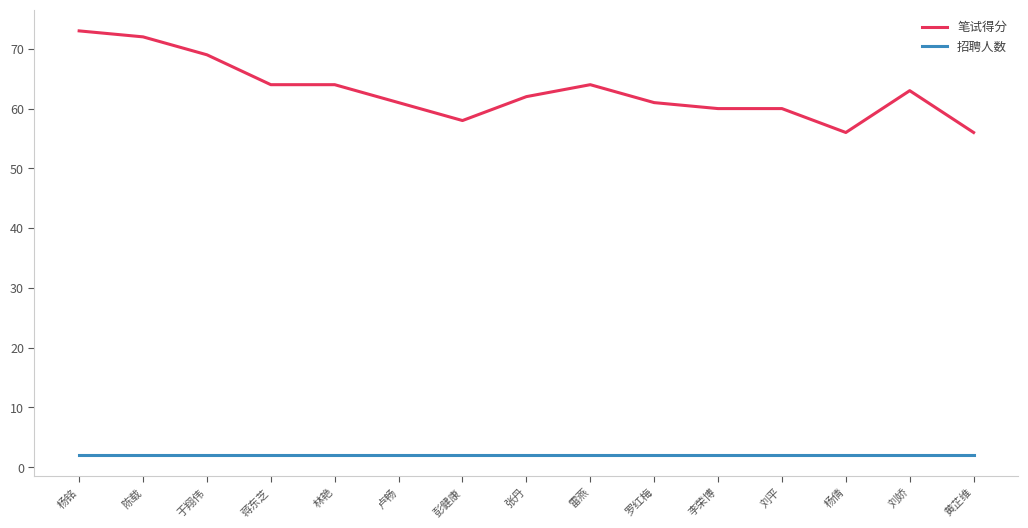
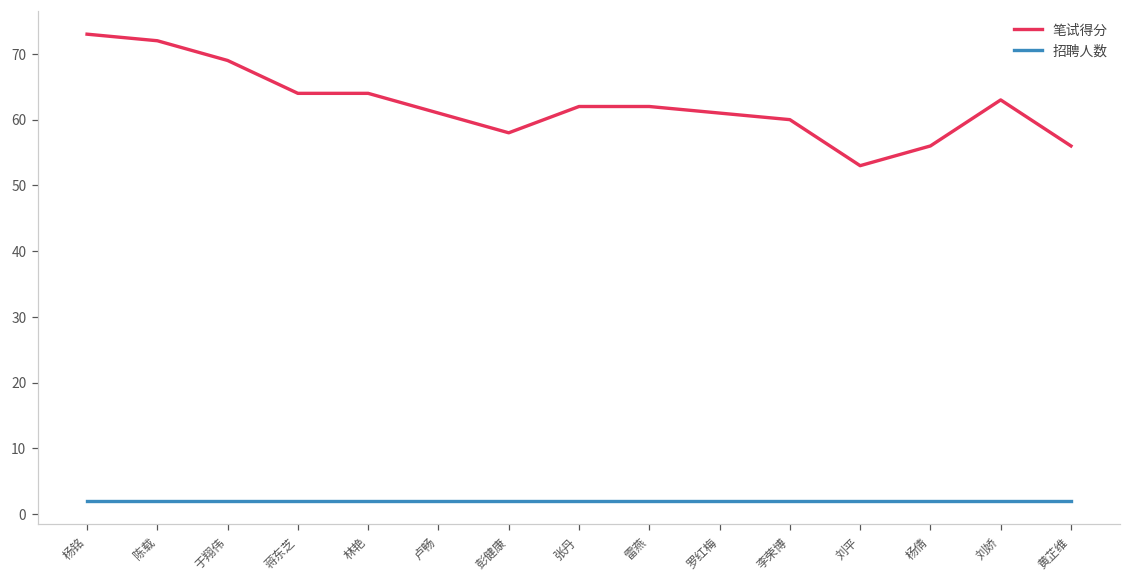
  {
    "笔试得分": {
      "杨铭": 73,
      "陈载": 72,
      "于翔伟": 69,
      "蒋东芝": 64,
      "林艳": 64,
      "卢畅": 61,
      "彭健康": 58,
      "张丹": 62,
-     "雷燕": 64,
+     "雷燕": 62,
      "罗红梅": 61,
      "李荣博": 60,
-     "刘平": 60,
+     "刘平": 53,
      "杨倩": 56,
      "刘娇": 63,
      "黄芷维": 56
    },
    "招聘人数": {
      "杨铭": 2,
      "陈载": 2,
      "于翔伟": 2,
      "蒋东芝": 2,
      "林艳": 2,
      "卢畅": 2,
      "彭健康": 2,
      "张丹": 2,
      "雷燕": 2,
      "罗红梅": 2,
      "李荣博": 2,
      "刘平": 2,
      "杨倩": 2,
      "刘娇": 2,
      "黄芷维": 2
    }
  }
